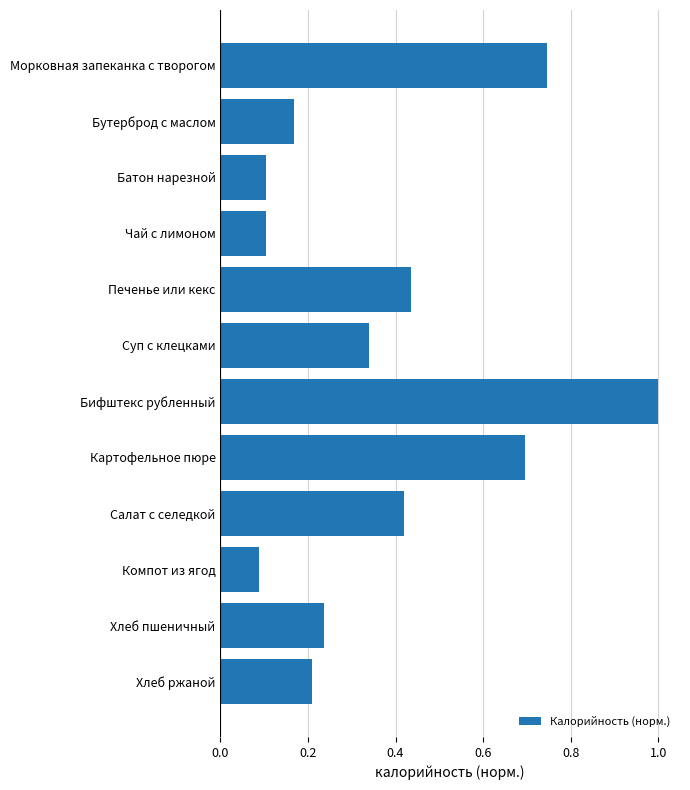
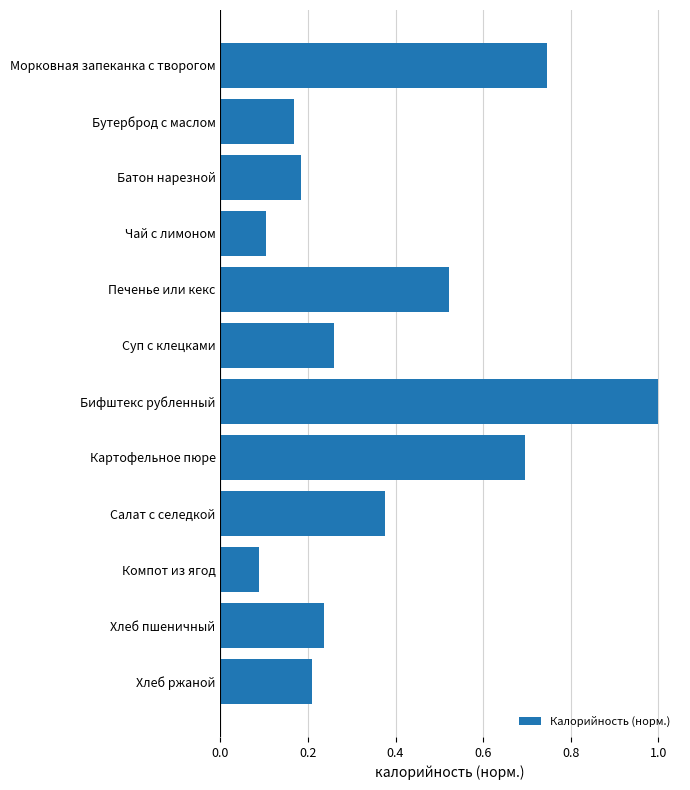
  {
    "Морковная запеканка с творогом": 0.75,
    "Бутерброд с маслом": 0.17,
-   "Батон нарезной": 0.10,
+   "Батон нарезной": 0.18,
    "Чай с лимоном": 0.10,
-   "Печенье или кекс": 0.43,
-   "Суп с клецками": 0.34,
+   "Печенье или кекс": 0.52,
+   "Суп с клецками": 0.26,
    "Бифштекс рубленный": 1.00,
    "Картофельное пюре": 0.70,
-   "Салат с селедкой": 0.42,
+   "Салат с селедкой": 0.38,
    "Компот из ягод": 0.09,
    "Хлеб пшеничный": 0.24,
    "Хлеб ржаной": 0.21
  }
